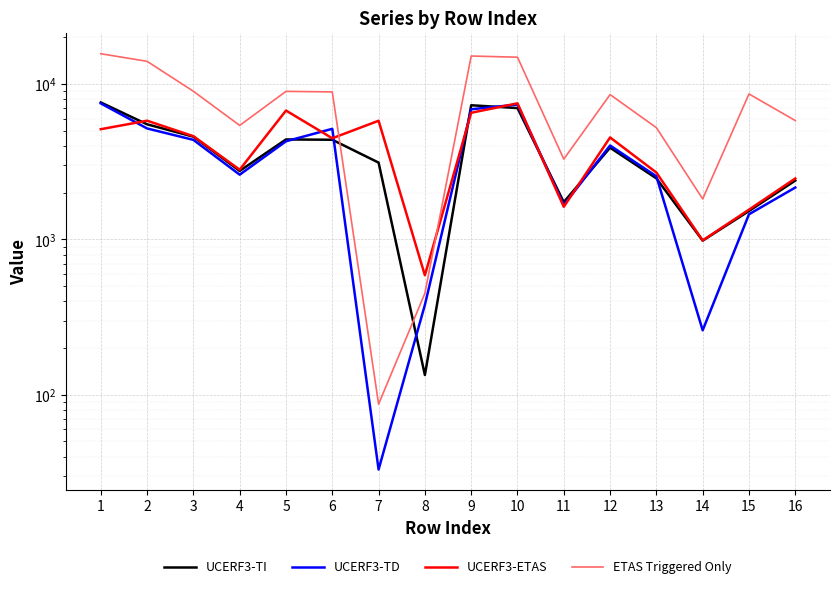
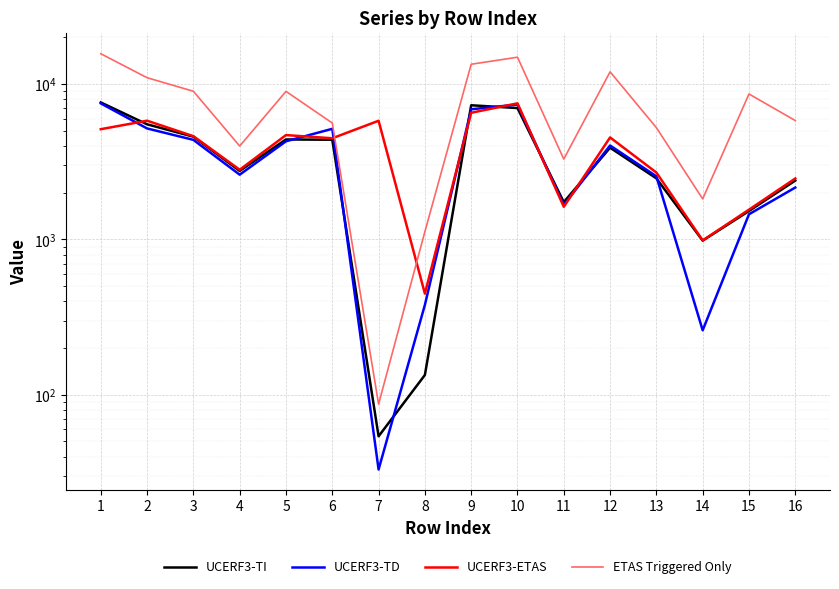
  {
    "UCERF3-TI": {
      "2": 5500,
-     "7": 3100,
+     "7": 54,
      "8": 130,
      "9": 7000,
      "10": 7000,
      "11": 1700
    },
    "UCERF3-TD": {
      "2": 5200,
      "3": 4400,
      "4": 2600,
      "6": 5200,
      "7": 33,
      "8": 380,
      "9": 7000,
      "14": 260,
      "15": 1500,
      "16": 2200
    },
    "UCERF3-ETAS": {
      "1": 5100,
      "2": 5800,
-     "5": 7000,
+     "5": 4700,
      "7": 5800,
-     "8": 590,
+     "8": 450,
      "9": 6500,
      "12": 4500,
      "13": 2700
    },
    "ETAS Triggered Only": {
      "1": 16000,
-     "2": 14000,
+     "2": 11000,
      "3": 9000,
-     "4": 5400,
+     "4": 4000,
      "5": 9000,
-     "6": 9000,
+     "6": 5600,
      "7": 90,
-     "8": 450,
-     "9": 15000,
+     "8": 1100,
+     "9": 13000,
      "10": 15000,
      "11": 3300,
-     "12": 9000,
+     "12": 12000,
      "13": 5200,
      "14": 1800,
      "15": 9000,
      "16": 5800
    }
  }
